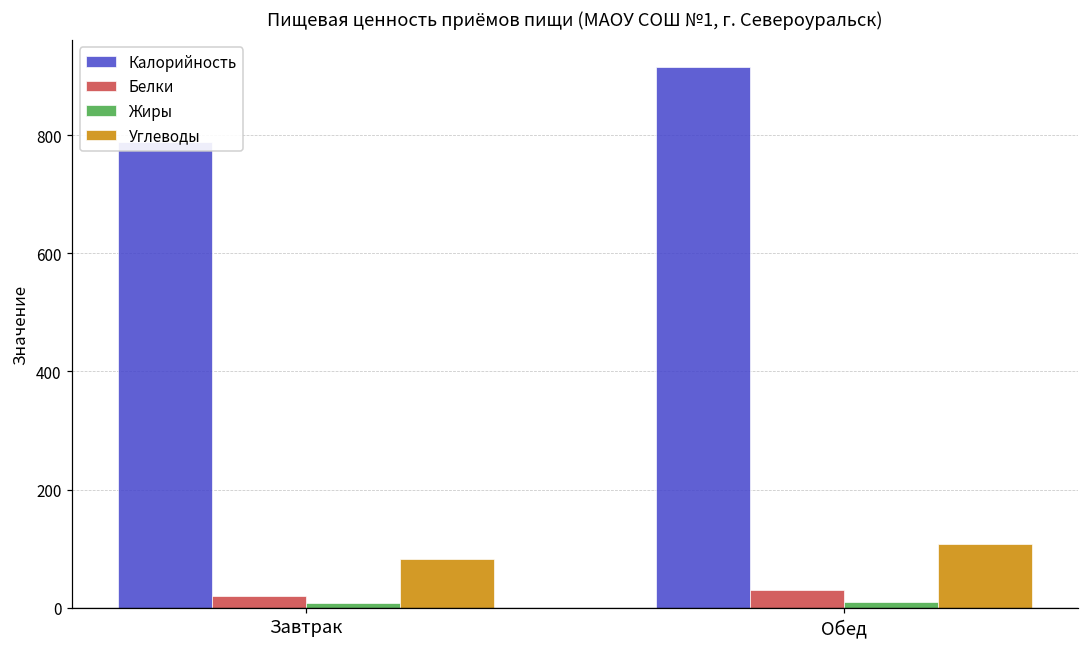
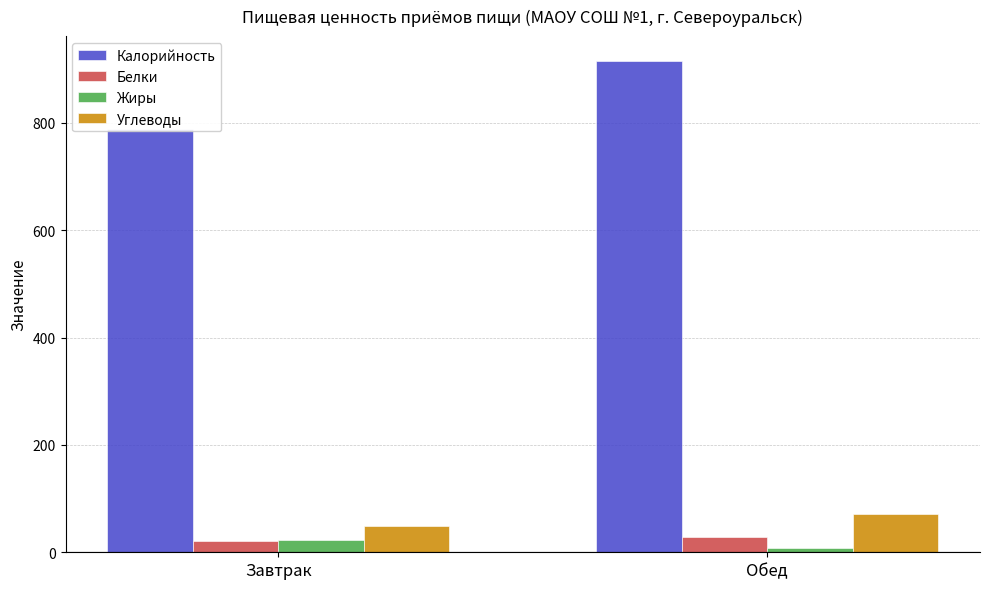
  {
    "Калорийность": {
      "Обед": 920
    },
    "Белки": {
      "Завтрак": 20,
      "Обед": 30
    },
    "Жиры": {
-     "Завтрак": 10,
+     "Завтрак": 20,
      "Обед": 10
    },
    "Углеводы": {
-     "Завтрак": 80,
-     "Обед": 110
+     "Завтрак": 50,
+     "Обед": 70
    }
  }
